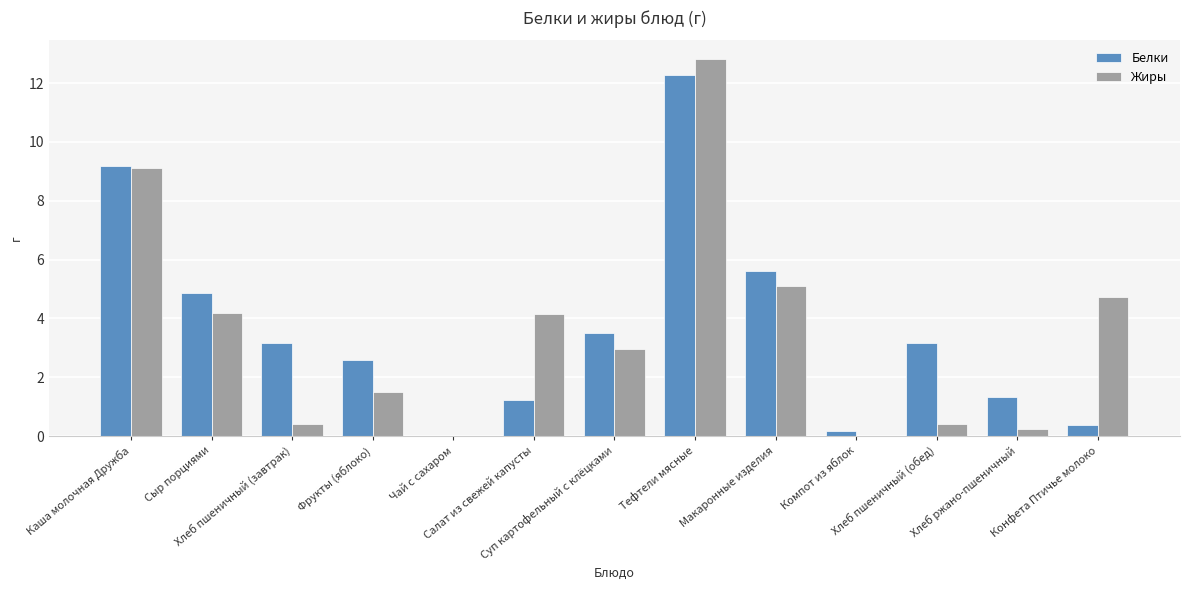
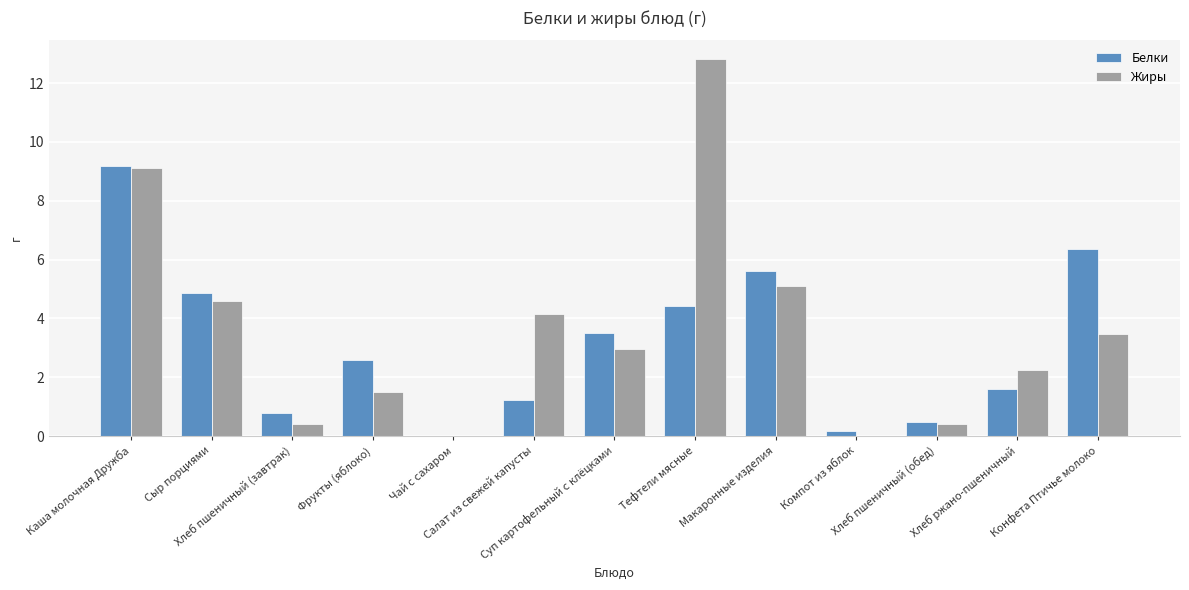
  {
    "Белки": {
      "Каша молочная Дружба": 9.2,
      "Сыр порциями": 4.9,
-     "Хлеб пшеничный (завтрак)": 3.2,
+     "Хлеб пшеничный (завтрак)": 0.8,
      "Фрукты (яблоко)": 2.6,
      "Чай с сахаром": 0.0,
      "Салат из свежей капусты": 1.2,
      "Суп картофельный с клёцками": 3.5,
-     "Тефтели мясные": 12.3,
+     "Тефтели мясные": 4.4,
      "Макаронные изделия": 5.6,
      "Компот из яблок": 0.2,
-     "Хлеб пшеничный (обед)": 3.2,
-     "Хлеб ржано-пшеничный": 1.3,
-     "Конфета Птичье молоко": 0.4
+     "Хлеб пшеничный (обед)": 0.5,
+     "Хлеб ржано-пшеничный": 1.6,
+     "Конфета Птичье молоко": 6.3
    },
    "Жиры": {
      "Каша молочная Дружба": 9.1,
-     "Сыр порциями": 4.2,
+     "Сыр порциями": 4.6,
      "Хлеб пшеничный (завтрак)": 0.4,
      "Фрукты (яблоко)": 1.5,
      "Чай с сахаром": 0.0,
      "Салат из свежей капусты": 4.1,
      "Суп картофельный с клёцками": 3.0,
      "Тефтели мясные": 12.8,
      "Макаронные изделия": 5.1,
      "Компот из яблок": 0.0,
      "Хлеб пшеничный (обед)": 0.4,
-     "Хлеб ржано-пшеничный": 0.2,
-     "Конфета Птичье молоко": 4.7
+     "Хлеб ржано-пшеничный": 2.3,
+     "Конфета Птичье молоко": 3.5
    }
  }
